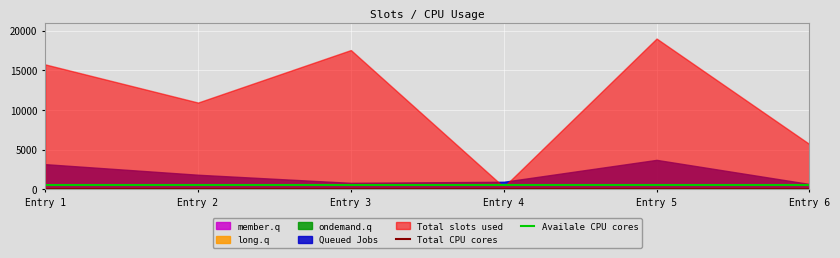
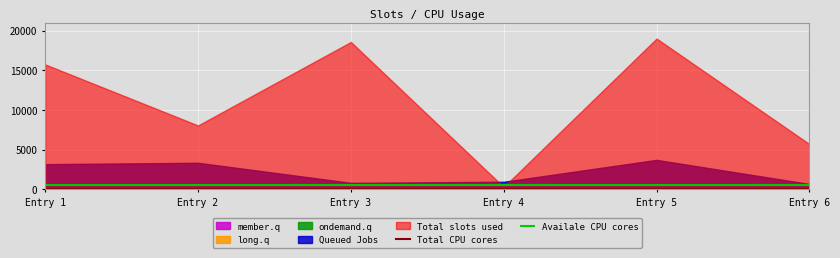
  {
    "Queued Jobs": {
      "Entry 1": 3000,
-     "Entry 2": 2000,
+     "Entry 2": 3000,
      "Entry 4": 1000,
      "Entry 5": 4000
    },
    "Total slots used": {
      "Entry 1": 16000,
-     "Entry 2": 11000,
-     "Entry 3": 18000,
+     "Entry 2": 8000,
+     "Entry 3": 19000,
      "Entry 5": 19000,
      "Entry 6": 6000
    }
  }
